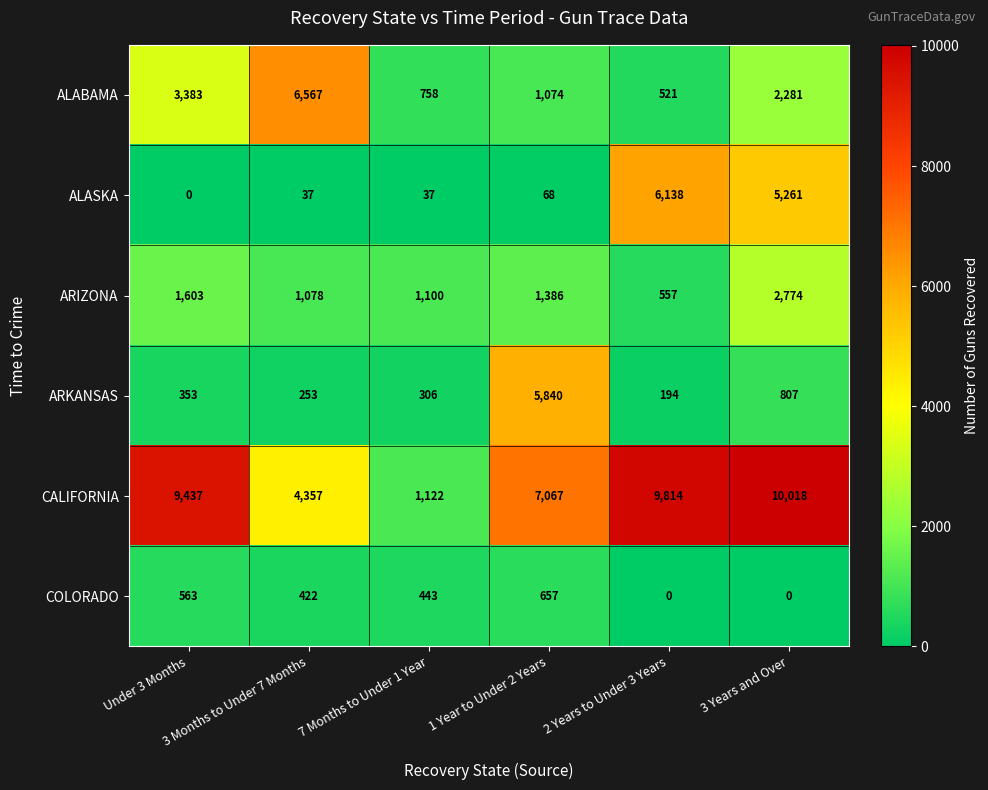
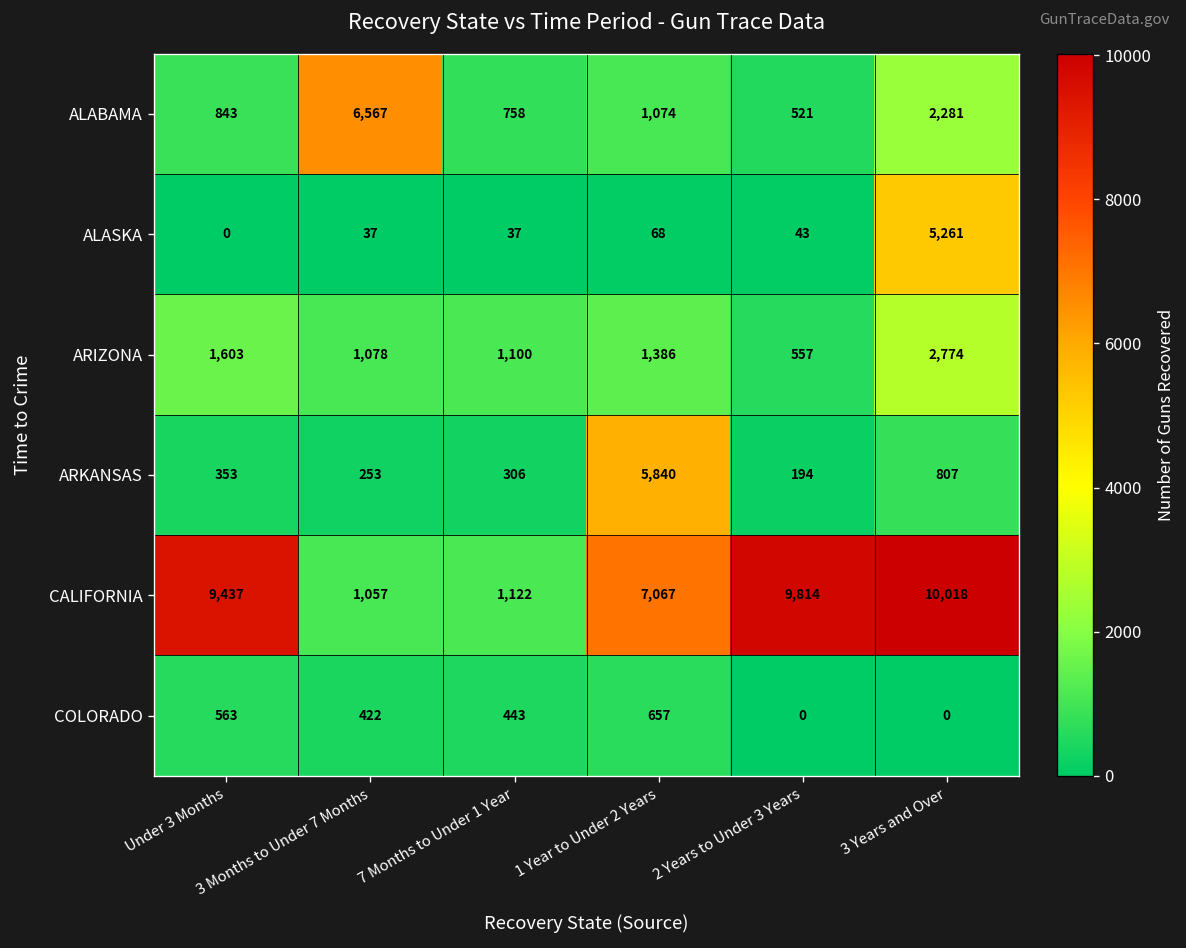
  {
    "ALABAMA": {
-     "Under 3 Months": "3,383",
+     "Under 3 Months": "843",
      "3 Months to Under 7 Months": "6,567",
      "7 Months to Under 1 Year": "758",
      "1 Year to Under 2 Years": "1,074",
      "2 Years to Under 3 Years": "521",
      "3 Years and Over": "2,281"
    },
    "ALASKA": {
      "Under 3 Months": "0",
      "3 Months to Under 7 Months": "37",
      "7 Months to Under 1 Year": "37",
      "1 Year to Under 2 Years": "68",
-     "2 Years to Under 3 Years": "6,138",
+     "2 Years to Under 3 Years": "43",
      "3 Years and Over": "5,261"
    },
    "ARIZONA": {
      "Under 3 Months": "1,603",
      "3 Months to Under 7 Months": "1,078",
      "7 Months to Under 1 Year": "1,100",
      "1 Year to Under 2 Years": "1,386",
      "2 Years to Under 3 Years": "557",
      "3 Years and Over": "2,774"
    },
    "ARKANSAS": {
      "Under 3 Months": "353",
      "3 Months to Under 7 Months": "253",
      "7 Months to Under 1 Year": "306",
      "1 Year to Under 2 Years": "5,840",
      "2 Years to Under 3 Years": "194",
      "3 Years and Over": "807"
    },
    "CALIFORNIA": {
      "Under 3 Months": "9,437",
-     "3 Months to Under 7 Months": "4,357",
+     "3 Months to Under 7 Months": "1,057",
      "7 Months to Under 1 Year": "1,122",
      "1 Year to Under 2 Years": "7,067",
      "2 Years to Under 3 Years": "9,814",
      "3 Years and Over": "10,018"
    },
    "COLORADO": {
      "Under 3 Months": "563",
      "3 Months to Under 7 Months": "422",
      "7 Months to Under 1 Year": "443",
      "1 Year to Under 2 Years": "657",
      "2 Years to Under 3 Years": "0",
      "3 Years and Over": "0"
    }
  }
